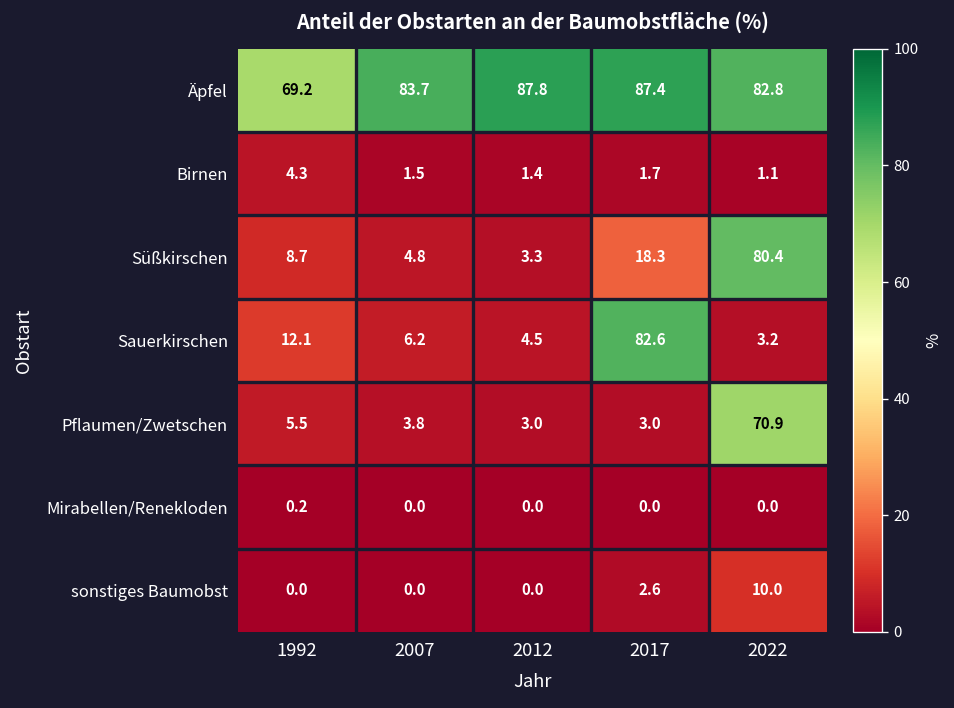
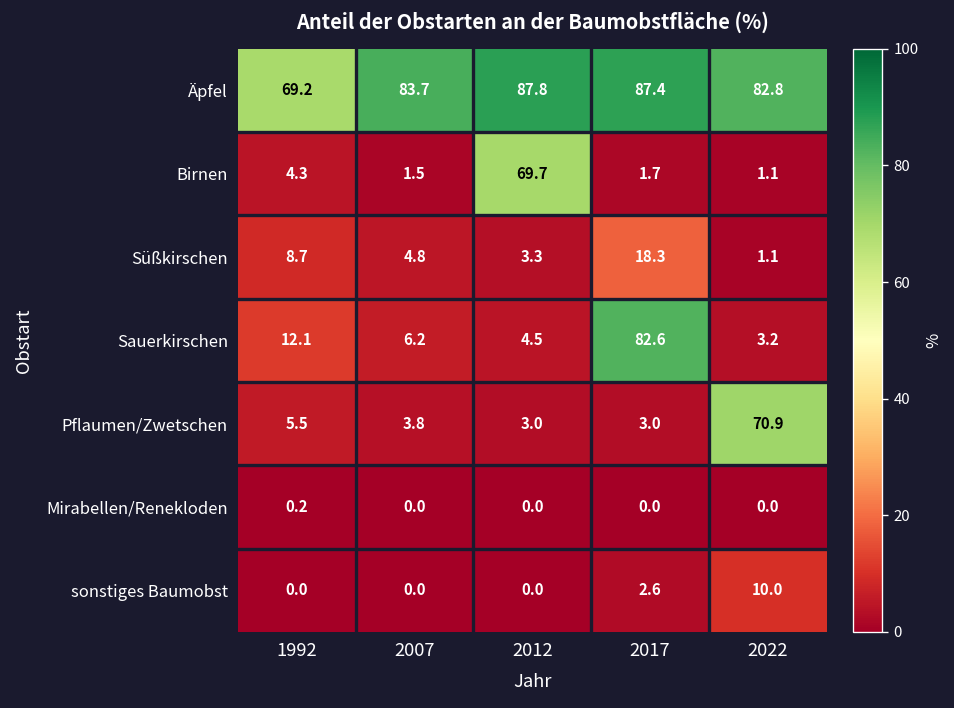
  {
    "Äpfel": {
      "1992": 69.2,
      "2007": 83.7,
      "2012": 87.8,
      "2017": 87.4,
      "2022": 82.8
    },
    "Birnen": {
      "1992": 4.3,
      "2007": 1.5,
-     "2012": 1.4,
+     "2012": 69.7,
      "2017": 1.7,
      "2022": 1.1
    },
    "Süßkirschen": {
      "1992": 8.7,
      "2007": 4.8,
      "2012": 3.3,
      "2017": 18.3,
-     "2022": 80.4
+     "2022": 1.1
    },
    "Sauerkirschen": {
      "1992": 12.1,
      "2007": 6.2,
      "2012": 4.5,
      "2017": 82.6,
      "2022": 3.2
    },
    "Pflaumen/Zwetschen": {
      "1992": 5.5,
      "2007": 3.8,
      "2012": 3.0,
      "2017": 3.0,
      "2022": 70.9
    },
    "Mirabellen/Renekloden": {
      "1992": 0.2,
      "2007": 0.0,
      "2012": 0.0,
      "2017": 0.0,
      "2022": 0.0
    },
    "sonstiges Baumobst": {
      "1992": 0.0,
      "2007": 0.0,
      "2012": 0.0,
      "2017": 2.6,
      "2022": 10.0
    }
  }
